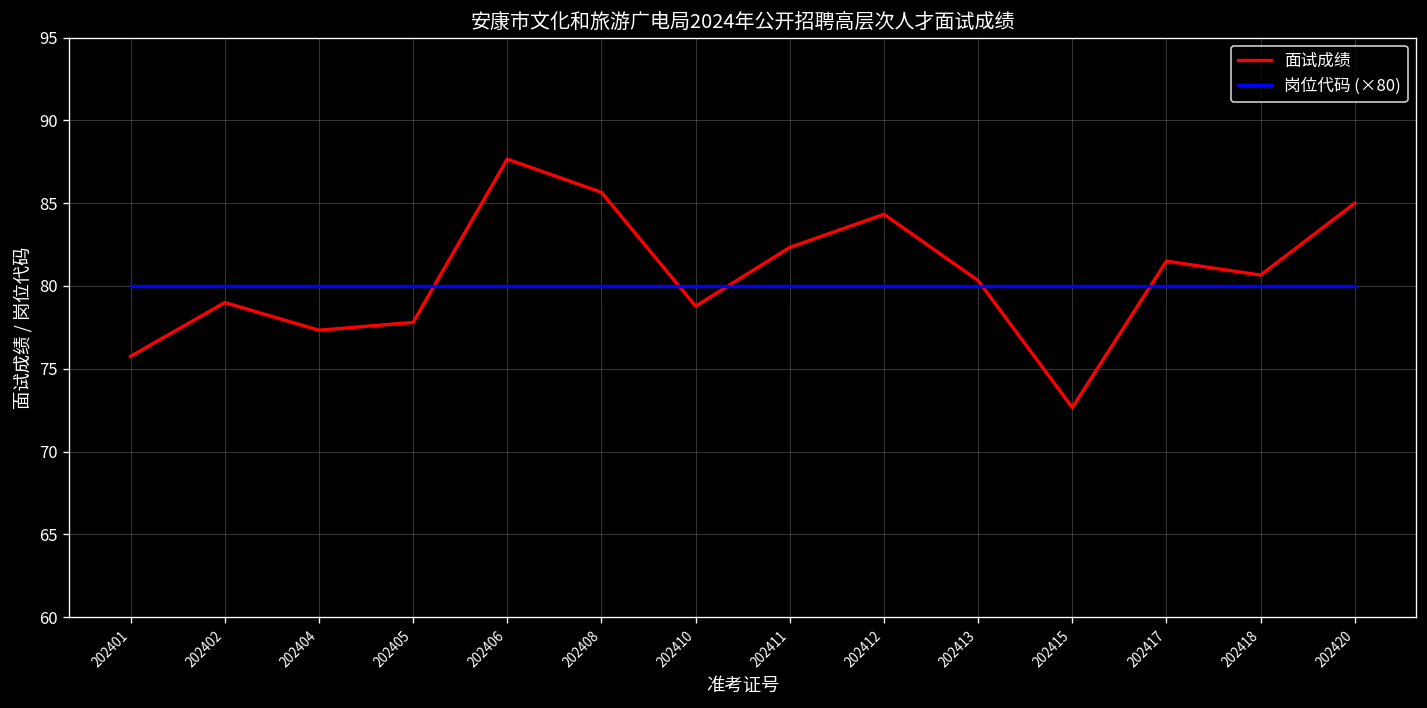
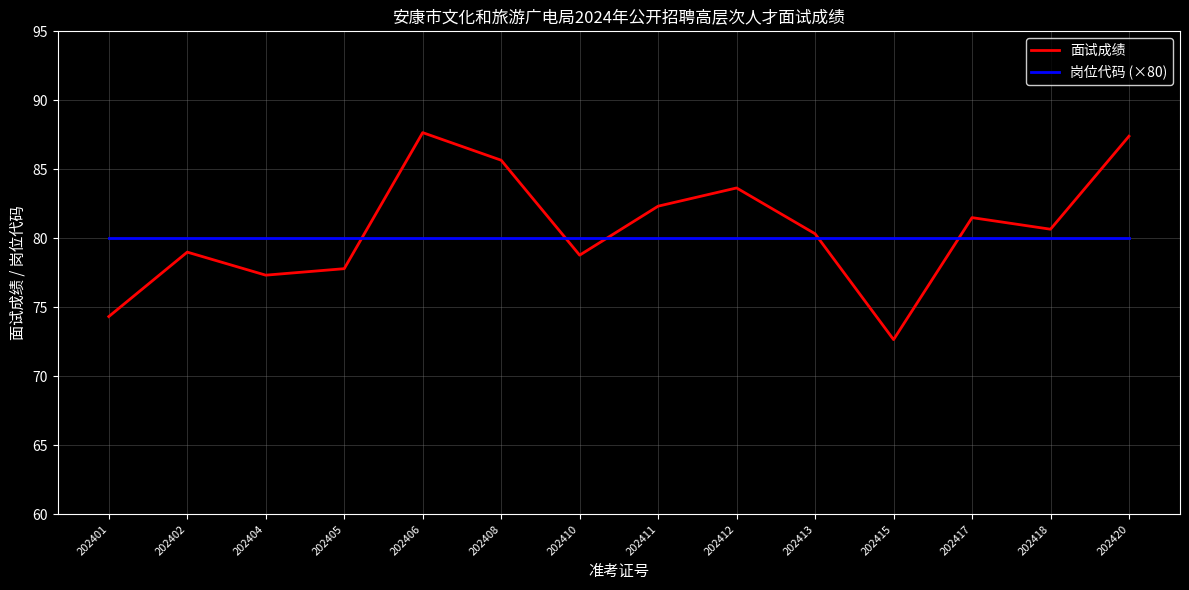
  {
    "面试成绩": {
-     "202401": 75.8,
+     "202401": 74.3,
      "202402": 79.0,
      "202404": 77.3,
      "202405": 77.8,
      "202406": 87.7,
      "202408": 85.7,
      "202410": 78.8,
      "202411": 82.3,
-     "202412": 84.3,
+     "202412": 83.7,
      "202413": 80.3,
      "202415": 72.7,
      "202417": 81.5,
      "202418": 80.7,
-     "202420": 85.0
+     "202420": 87.4
    },
    "岗位代码 (×80)": {
      "202401": 80.0,
      "202402": 80.0,
      "202404": 80.0,
      "202405": 80.0,
      "202406": 80.0,
      "202408": 80.0,
      "202410": 80.0,
      "202411": 80.0,
      "202412": 80.0,
      "202413": 80.0,
      "202415": 80.0,
      "202417": 80.0,
      "202418": 80.0,
      "202420": 80.0
    }
  }
